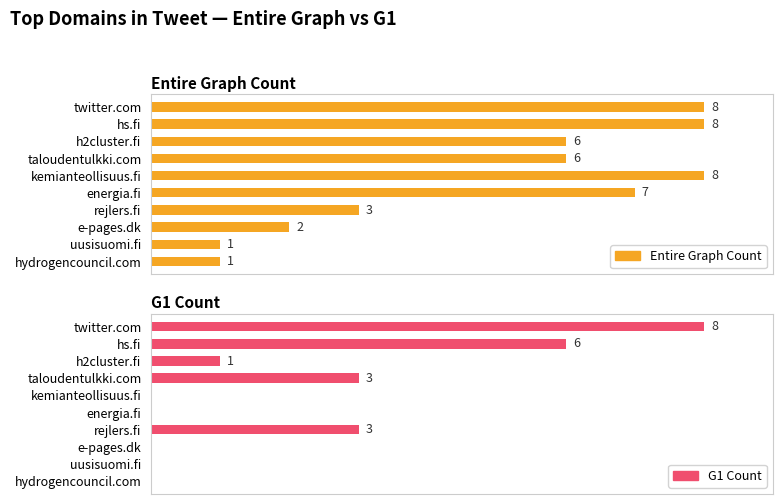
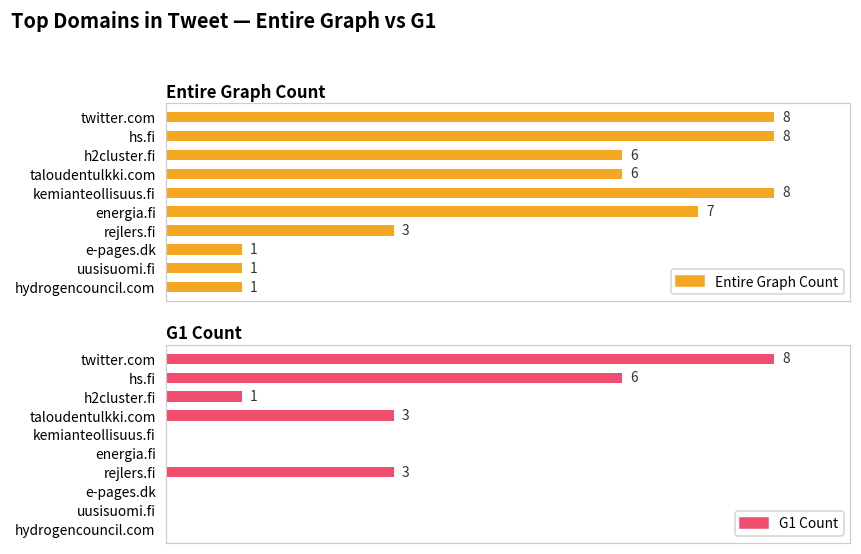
  {
    "Entire Graph Count": {
      "twitter.com": 8,
      "hs.fi": 8,
      "h2cluster.fi": 6,
      "taloudentulkki.com": 6,
      "kemianteollisuus.fi": 8,
      "energia.fi": 7,
      "rejlers.fi": 3,
-     "e-pages.dk": 2,
+     "e-pages.dk": 1,
      "uusisuomi.fi": 1,
      "hydrogencouncil.com": 1
    },
    "G1 Count": {
      "twitter.com": 8,
      "hs.fi": 6,
      "h2cluster.fi": 1,
      "taloudentulkki.com": 3,
      "rejlers.fi": 3
    }
  }
